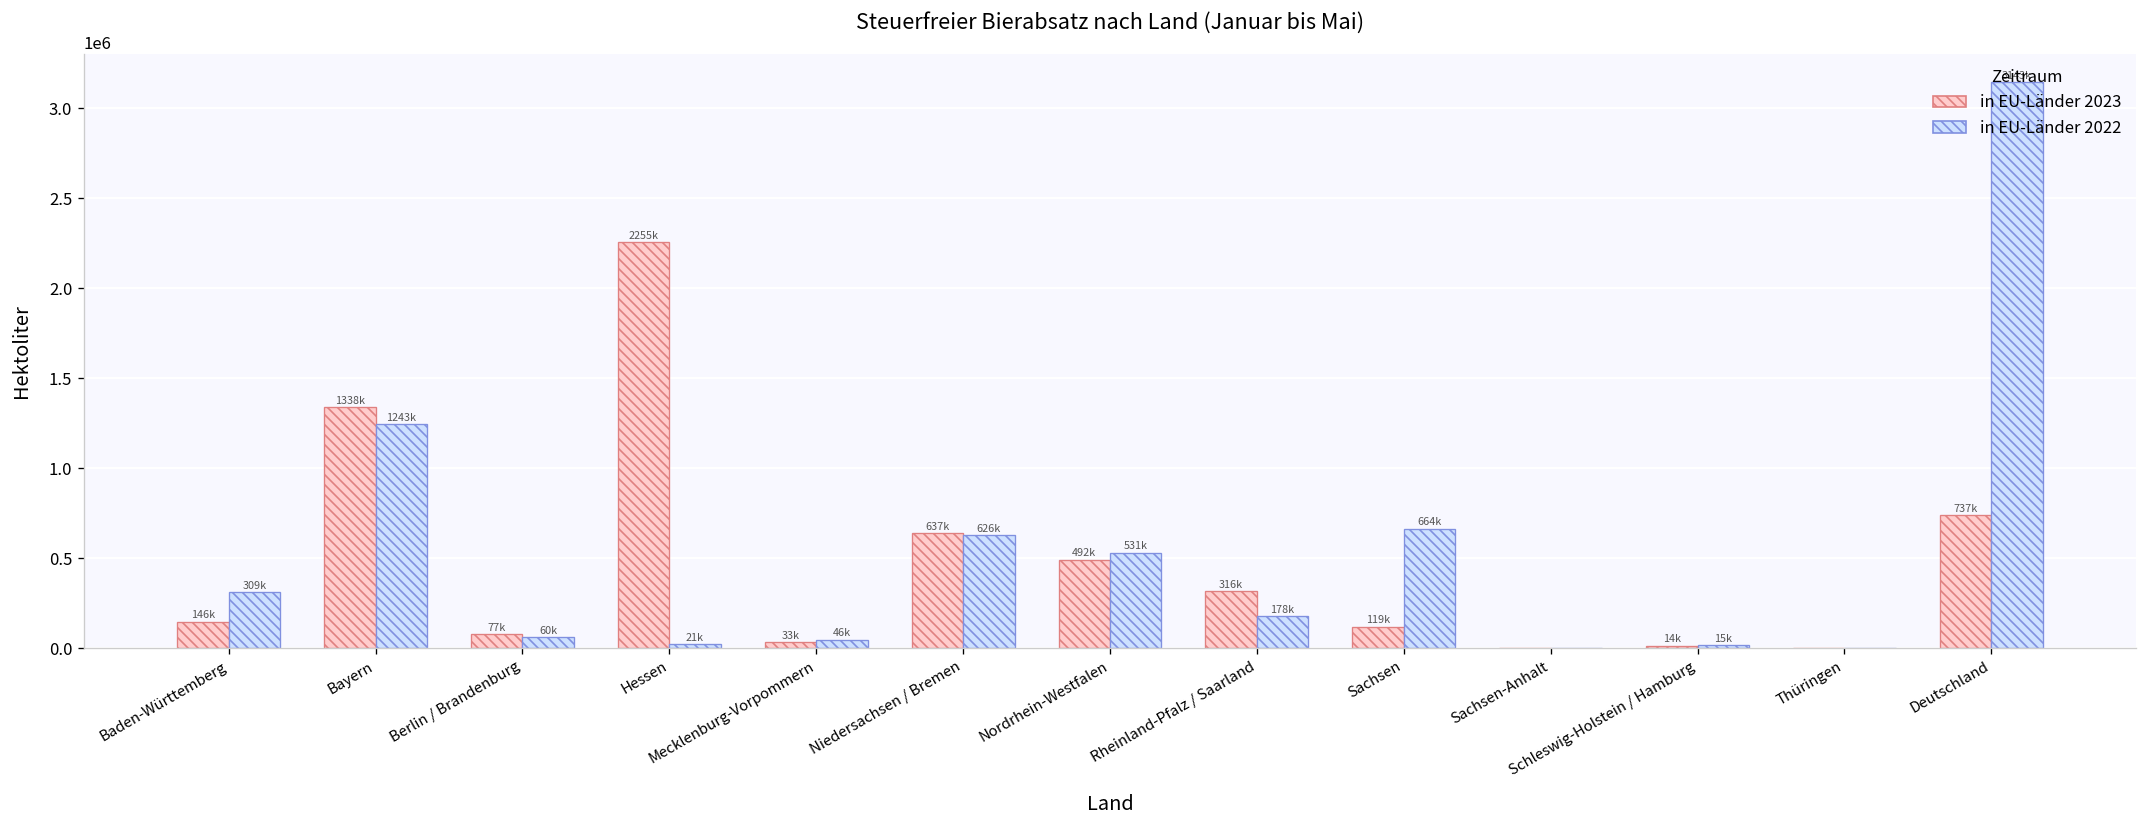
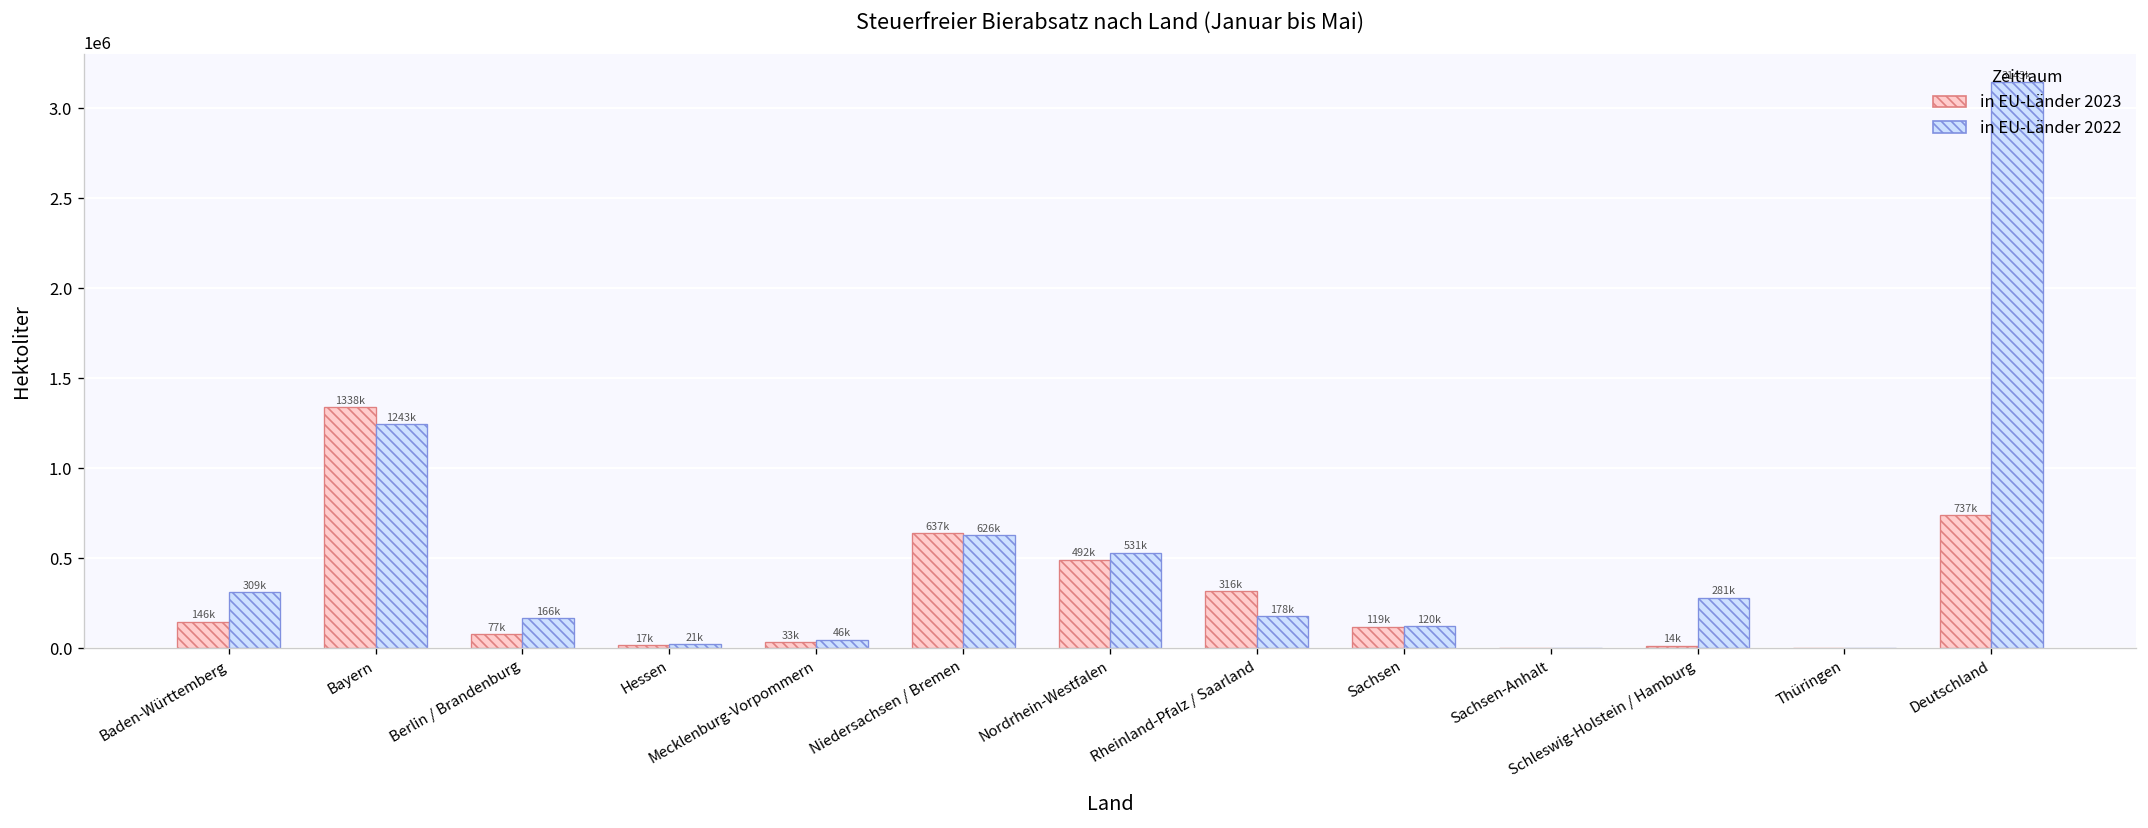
  {
    "in EU-Länder 2023": {
      "Baden-Württemberg": "146k",
      "Bayern": "1338k",
      "Berlin / Brandenburg": "77k",
-     "Hessen": "2255k",
+     "Hessen": "17k",
      "Mecklenburg-Vorpommern": "33k",
      "Niedersachsen / Bremen": "637k",
      "Nordrhein-Westfalen": "492k",
      "Rheinland-Pfalz / Saarland": "316k",
      "Sachsen": "119k",
      "Schleswig-Holstein / Hamburg": "14k",
      "Deutschland": "737k"
    },
    "in EU-Länder 2022": {
      "Baden-Württemberg": "309k",
      "Bayern": "1243k",
-     "Berlin / Brandenburg": "60k",
+     "Berlin / Brandenburg": "166k",
      "Hessen": "21k",
      "Mecklenburg-Vorpommern": "46k",
      "Niedersachsen / Bremen": "626k",
      "Nordrhein-Westfalen": "531k",
      "Rheinland-Pfalz / Saarland": "178k",
-     "Sachsen": "664k",
-     "Schleswig-Holstein / Hamburg": "15k",
+     "Sachsen": "120k",
+     "Schleswig-Holstein / Hamburg": "281k",
      "Deutschland": "3143k"
    }
  }
